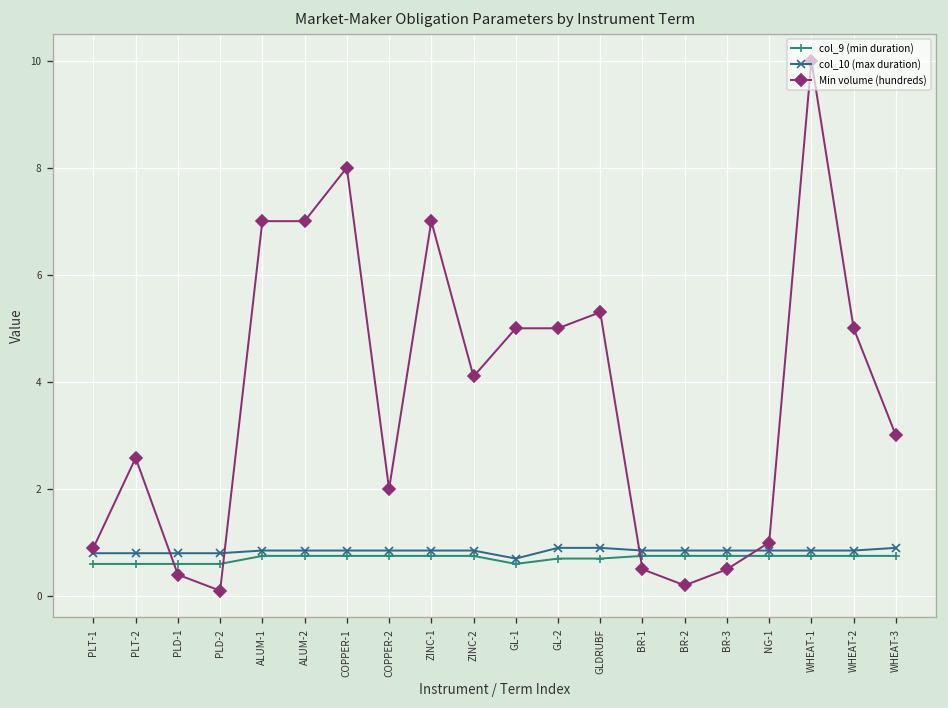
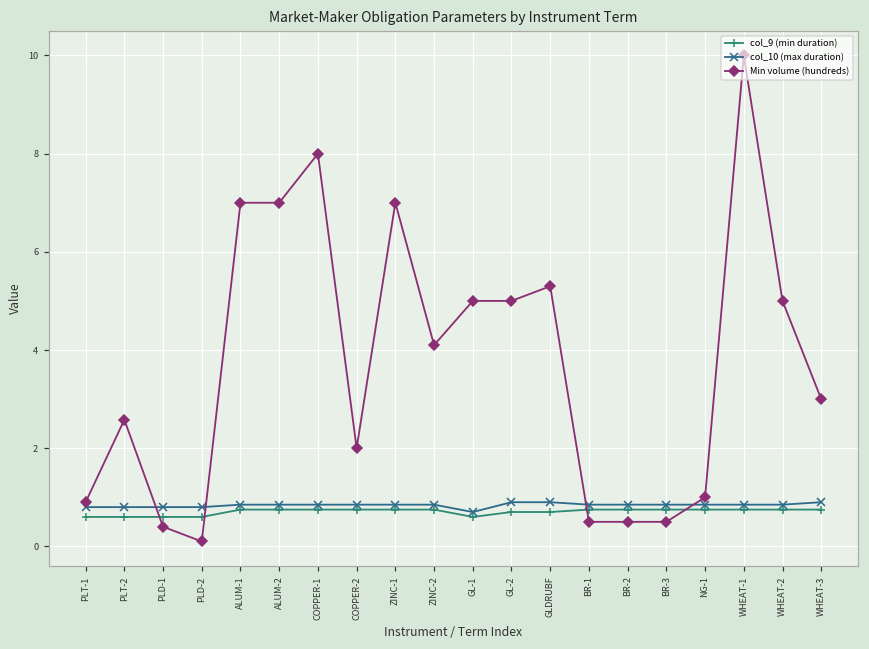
  {
    "Min volume (hundreds)": {
      "PLT-1": 0.9,
      "PLT-2": 2.6,
      "PLD-1": 0.4,
      "PLD-2": 0.1,
      "ALUM-1": 7.0,
      "ALUM-2": 7.0,
      "COPPER-1": 8.0,
      "COPPER-2": 2.0,
      "ZINC-1": 7.0,
      "ZINC-2": 4.1,
      "GL-1": 5.0,
      "GL-2": 5.0,
      "GLDRUBF": 5.3,
      "BR-1": 0.5,
-     "BR-2": 0.2,
+     "BR-2": 0.5,
      "BR-3": 0.5,
      "NG-1": 1.0,
      "WHEAT-2": 5.0,
      "WHEAT-3": 3.0
    }
  }
